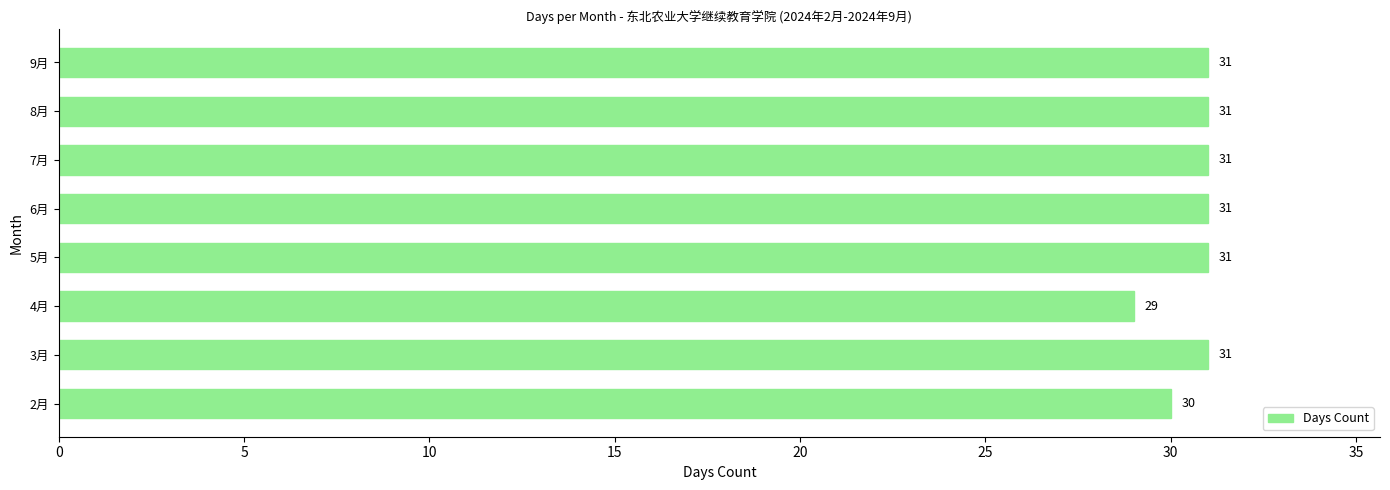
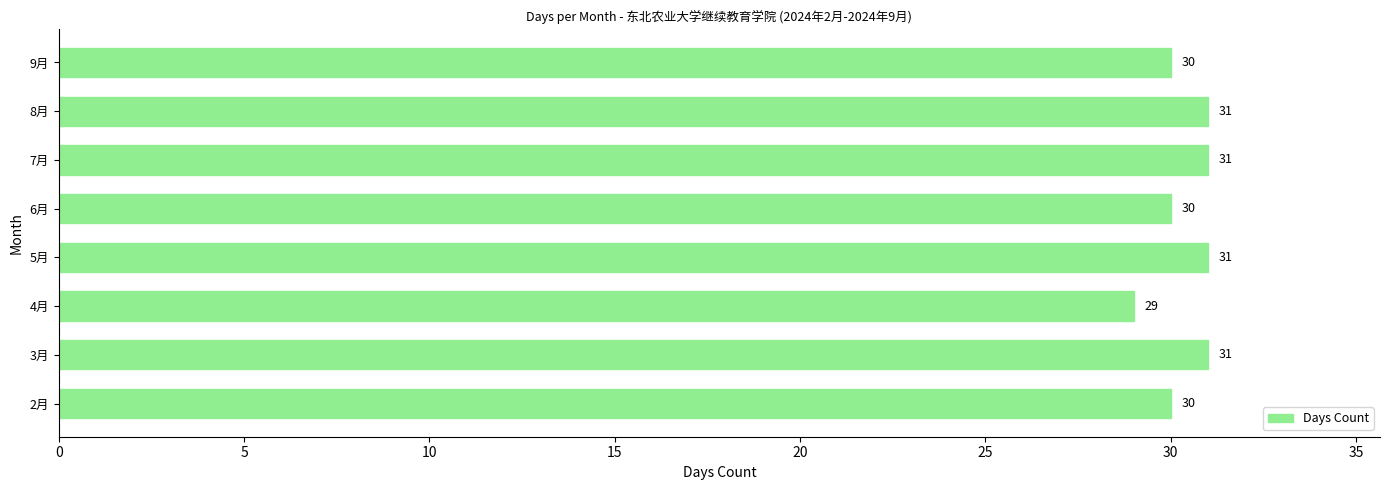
  {
-   "9月": 31,
+   "9月": 30,
    "8月": 31,
    "7月": 31,
-   "6月": 31,
+   "6月": 30,
    "5月": 31,
    "4月": 29,
    "3月": 31,
    "2月": 30
  }
